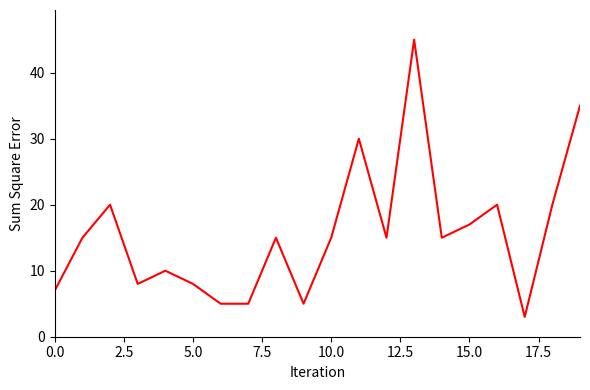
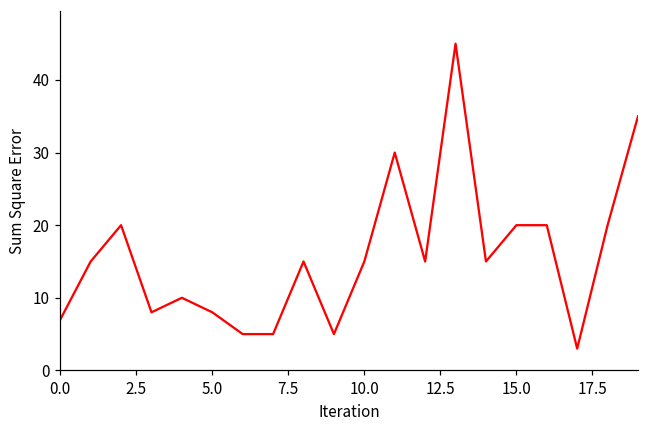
  {
    "0.0": 7,
    "5.0": 8,
    "10.0": 15,
-   "15.0": 17
+   "15.0": 20
  }
